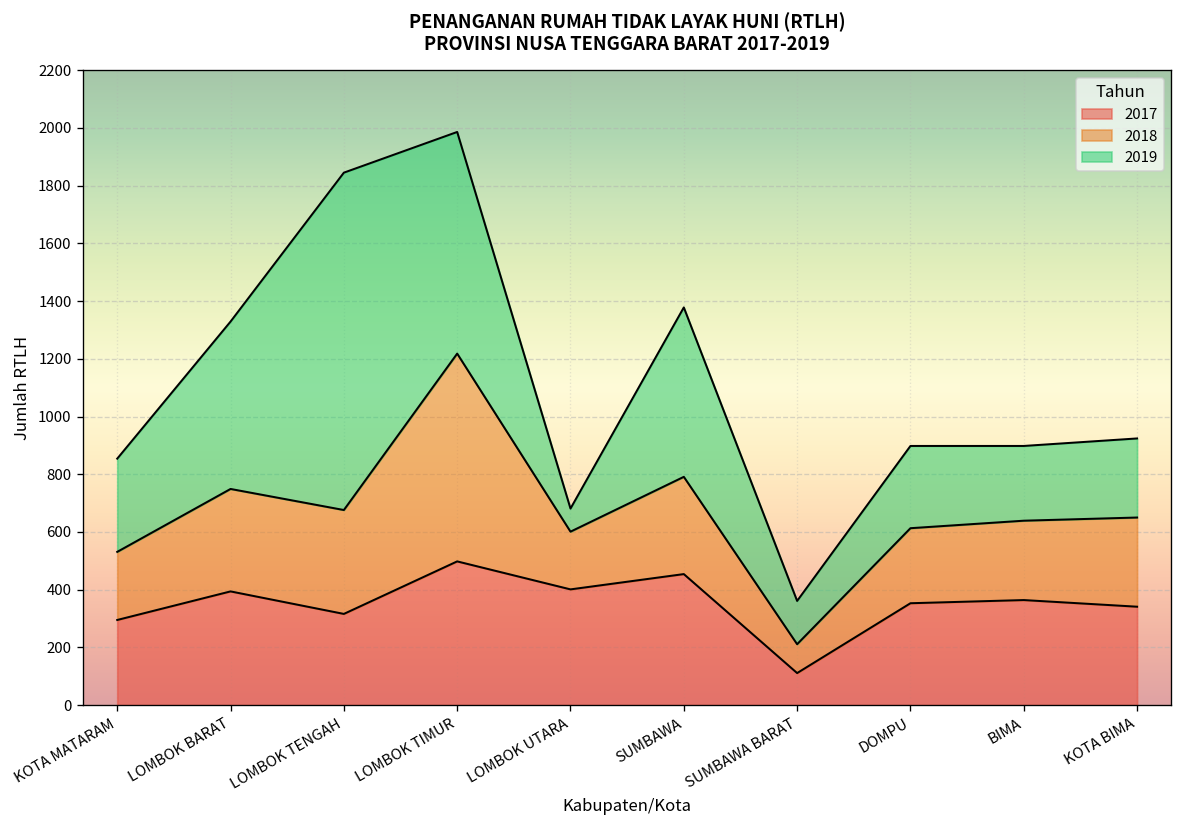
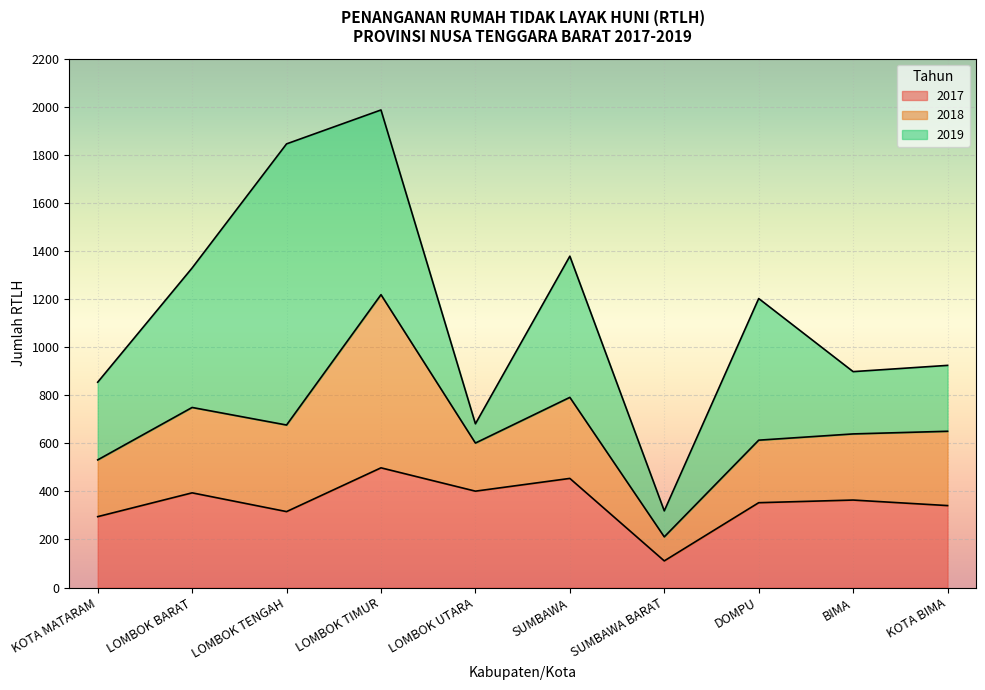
  {
    "2019": {
      "KOTA MATARAM": 320,
      "LOMBOK BARAT": 580,
      "LOMBOK TENGAH": 1170,
      "LOMBOK TIMUR": 770,
      "LOMBOK UTARA": 80,
      "SUMBAWA": 590,
-     "SUMBAWA BARAT": 150,
-     "DOMPU": 290,
+     "SUMBAWA BARAT": 110,
+     "DOMPU": 590,
      "BIMA": 260,
      "KOTA BIMA": 270
    }
  }
